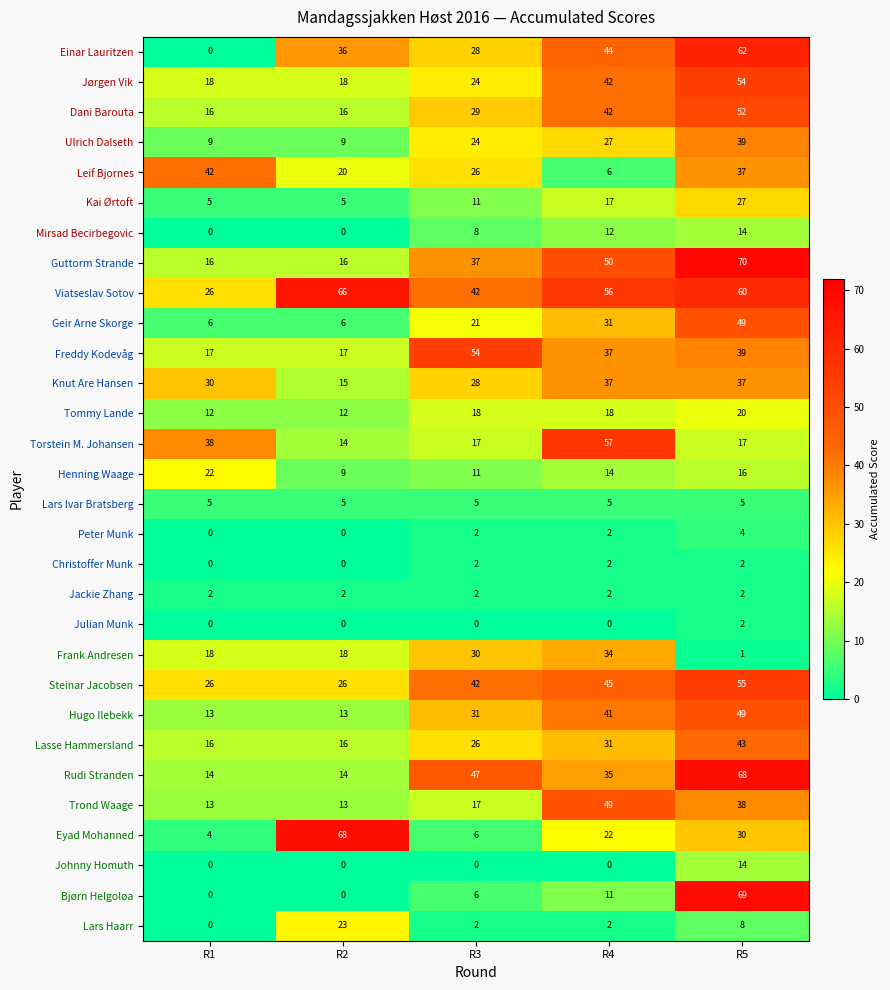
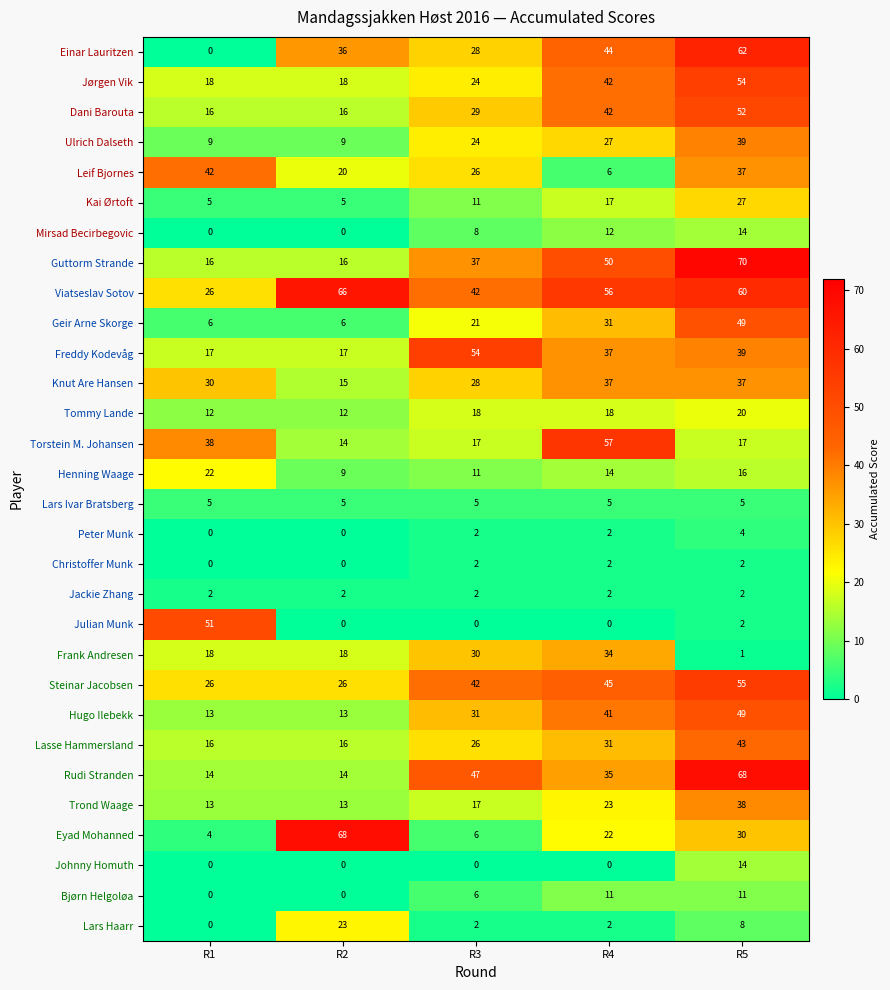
  {
    "Einar Lauritzen": {
      "R1": 0,
      "R2": 36,
      "R3": 28,
      "R4": 44,
      "R5": 62
    },
    "Jørgen Vik": {
      "R1": 18,
      "R2": 18,
      "R3": 24,
      "R4": 42,
      "R5": 54
    },
    "Dani Barouta": {
      "R1": 16,
      "R2": 16,
      "R3": 29,
      "R4": 42,
      "R5": 52
    },
    "Ulrich Dalseth": {
      "R1": 9,
      "R2": 9,
      "R3": 24,
      "R4": 27,
      "R5": 39
    },
    "Leif Bjornes": {
      "R1": 42,
      "R2": 20,
      "R3": 26,
      "R4": 6,
      "R5": 37
    },
    "Kai Ørtoft": {
      "R1": 5,
      "R2": 5,
      "R3": 11,
      "R4": 17,
      "R5": 27
    },
    "Mirsad Becirbegovic": {
      "R1": 0,
      "R2": 0,
      "R3": 8,
      "R4": 12,
      "R5": 14
    },
    "Guttorm Strande": {
      "R1": 16,
      "R2": 16,
      "R3": 37,
      "R4": 50,
      "R5": 70
    },
    "Viatseslav Sotov": {
      "R1": 26,
      "R2": 66,
      "R3": 42,
      "R4": 56,
      "R5": 60
    },
    "Geir Arne Skorge": {
      "R1": 6,
      "R2": 6,
      "R3": 21,
      "R4": 31,
      "R5": 49
    },
    "Freddy Kodevåg": {
      "R1": 17,
      "R2": 17,
      "R3": 54,
      "R4": 37,
      "R5": 39
    },
    "Knut Are Hansen": {
      "R1": 30,
      "R2": 15,
      "R3": 28,
      "R4": 37,
      "R5": 37
    },
    "Tommy Lande": {
      "R1": 12,
      "R2": 12,
      "R3": 18,
      "R4": 18,
      "R5": 20
    },
    "Torstein M. Johansen": {
      "R1": 38,
      "R2": 14,
      "R3": 17,
      "R4": 57,
      "R5": 17
    },
    "Henning Waage": {
      "R1": 22,
      "R2": 9,
      "R3": 11,
      "R4": 14,
      "R5": 16
    },
    "Lars Ivar Bratsberg": {
      "R1": 5,
      "R2": 5,
      "R3": 5,
      "R4": 5,
      "R5": 5
    },
    "Peter Munk": {
      "R1": 0,
      "R2": 0,
      "R3": 2,
      "R4": 2,
      "R5": 4
    },
    "Christoffer Munk": {
      "R1": 0,
      "R2": 0,
      "R3": 2,
      "R4": 2,
      "R5": 2
    },
    "Jackie Zhang": {
      "R1": 2,
      "R2": 2,
      "R3": 2,
      "R4": 2,
      "R5": 2
    },
    "Julian Munk": {
-     "R1": 0,
+     "R1": 51,
      "R2": 0,
      "R3": 0,
      "R4": 0,
      "R5": 2
    },
    "Frank Andresen": {
      "R1": 18,
      "R2": 18,
      "R3": 30,
      "R4": 34,
      "R5": 1
    },
    "Steinar Jacobsen": {
      "R1": 26,
      "R2": 26,
      "R3": 42,
      "R4": 45,
      "R5": 55
    },
    "Hugo Ilebekk": {
      "R1": 13,
      "R2": 13,
      "R3": 31,
      "R4": 41,
      "R5": 49
    },
    "Lasse Hammersland": {
      "R1": 16,
      "R2": 16,
      "R3": 26,
      "R4": 31,
      "R5": 43
    },
    "Rudi Stranden": {
      "R1": 14,
      "R2": 14,
      "R3": 47,
      "R4": 35,
      "R5": 68
    },
    "Trond Waage": {
      "R1": 13,
      "R2": 13,
      "R3": 17,
-     "R4": 49,
+     "R4": 23,
      "R5": 38
    },
    "Eyad Mohanned": {
      "R1": 4,
      "R2": 68,
      "R3": 6,
      "R4": 22,
      "R5": 30
    },
    "Johnny Homuth": {
      "R1": 0,
      "R2": 0,
      "R3": 0,
      "R4": 0,
      "R5": 14
    },
    "Bjørn Helgoløa": {
      "R1": 0,
      "R2": 0,
      "R3": 6,
      "R4": 11,
-     "R5": 69
+     "R5": 11
    },
    "Lars Haarr": {
      "R1": 0,
      "R2": 23,
      "R3": 2,
      "R4": 2,
      "R5": 8
    }
  }
